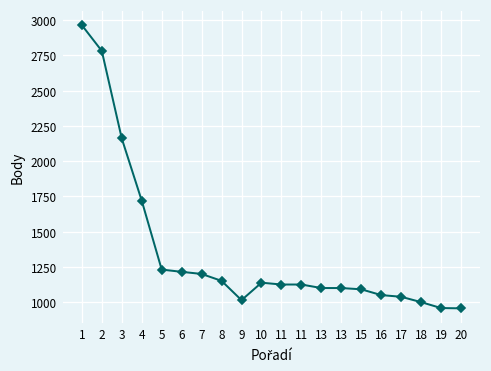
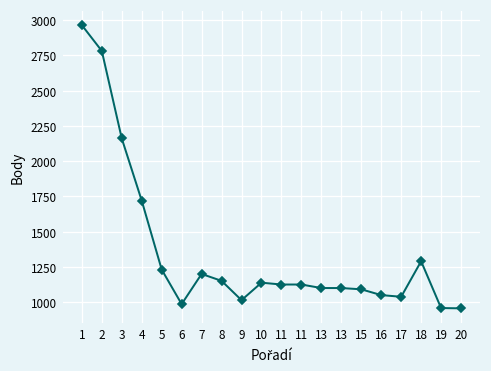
  {
    "1": 2970,
    "2": 2780,
    "3": 2160,
    "4": 1720,
    "5": 1230,
-   "6": 1220,
+   "6": 990,
    "7": 1200,
    "8": 1150,
    "9": 1010,
    "10": 1140,
    "15": 1090,
    "16": 1050,
    "17": 1040,
-   "18": 1000,
+   "18": 1290,
    "19": 960,
    "20": 960
  }
